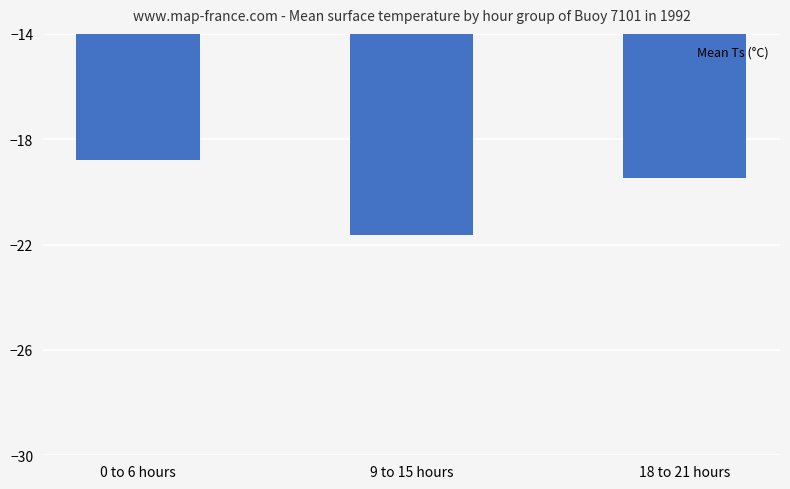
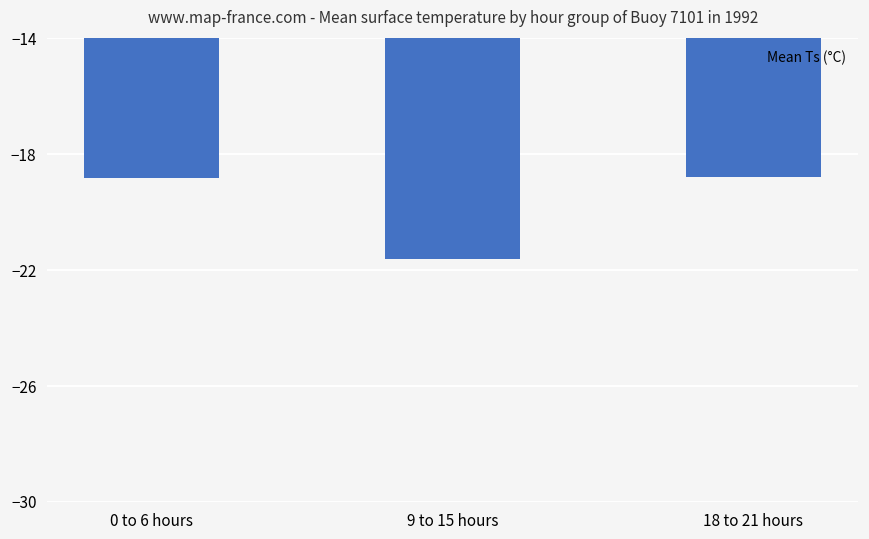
  {
    "0 to 6 hours": -18.8,
    "9 to 15 hours": -21.6,
-   "18 to 21 hours": -19.5
+   "18 to 21 hours": -18.8
  }
